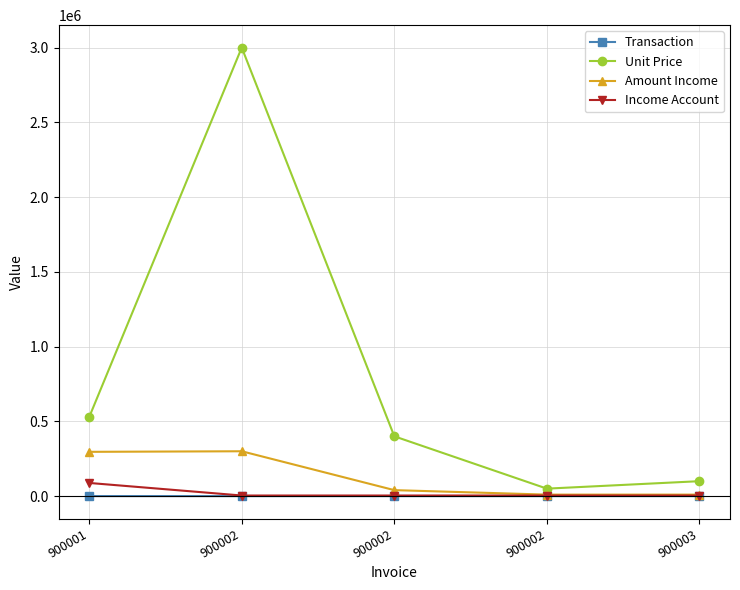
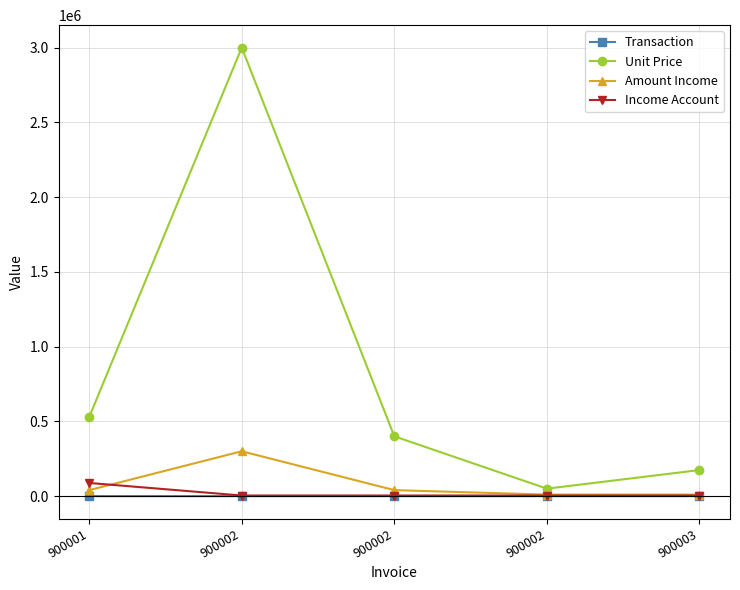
  {
    "Transaction": {
      "900001": 0
    },
    "Unit Price": {
      "900001": 530000,
-     "900003": 100000
+     "900003": 170000
    },
    "Amount Income": {
-     "900001": 300000
+     "900001": 40000
    },
    "Income Account": {
      "900001": 90000
    }
  }
